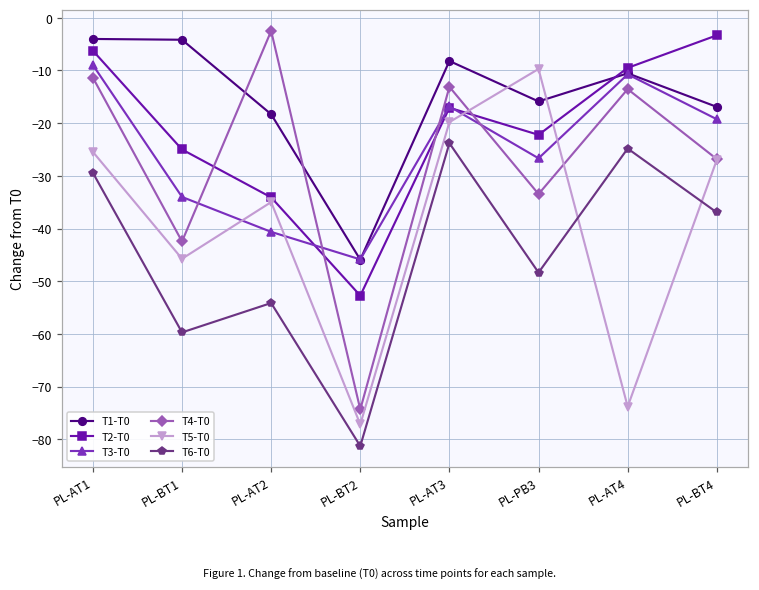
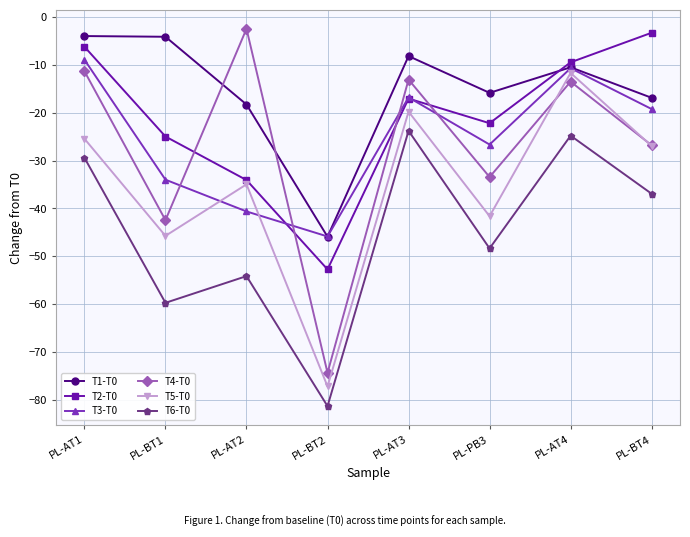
  {
    "T5-T0": {
      "PL-AT1": -25,
      "PL-BT1": -46,
      "PL-AT2": -35,
      "PL-BT2": -77,
      "PL-AT3": -20,
-     "PL-PB3": -10,
-     "PL-AT4": -74
+     "PL-PB3": -42,
+     "PL-AT4": -12
    }
  }
